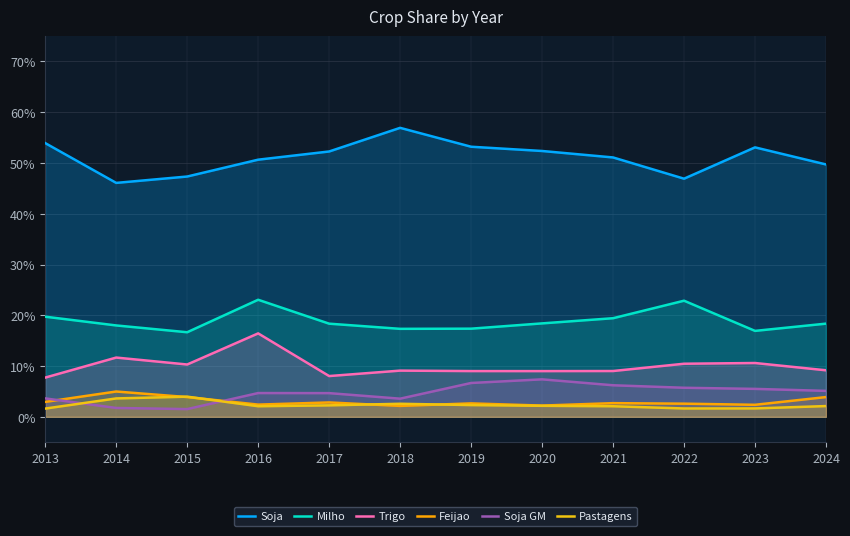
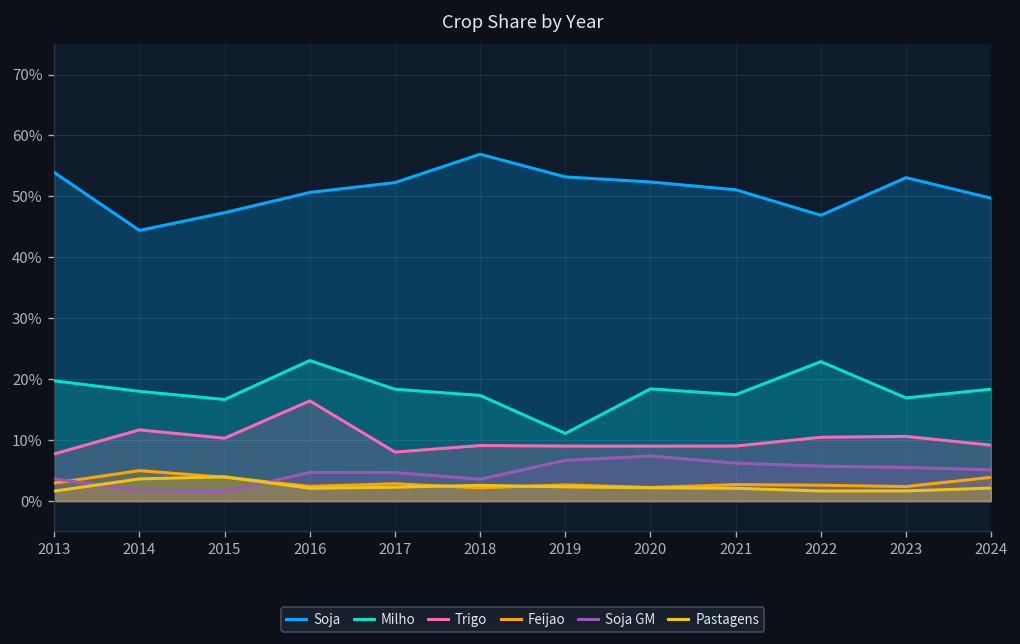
  {
    "Soja": {
      "2013": "54%",
-     "2014": "46%",
+     "2014": "44%",
      "2015": "47%",
      "2016": "51%",
      "2017": "52%",
      "2018": "57%",
      "2019": "53%",
      "2020": "52%",
      "2021": "51%",
      "2022": "47%",
      "2023": "53%",
      "2024": "50%"
    },
    "Milho": {
      "2013": "20%",
      "2014": "18%",
      "2015": "17%",
      "2016": "23%",
      "2017": "18%",
      "2018": "17%",
-     "2019": "17%",
+     "2019": "11%",
      "2020": "18%",
-     "2021": "19%",
+     "2021": "17%",
      "2022": "23%",
      "2023": "17%",
      "2024": "18%"
    },
    "Trigo": {
      "2013": "8%",
      "2014": "12%",
      "2015": "10%",
      "2016": "16%",
      "2017": "8%",
      "2018": "9%",
      "2019": "9%",
      "2020": "9%",
      "2021": "9%",
      "2022": "10%",
      "2023": "11%",
      "2024": "9%"
    },
    "Soja GM": {
      "2013": "4%",
      "2014": "2%",
      "2015": "2%",
      "2016": "5%",
      "2017": "5%",
      "2018": "4%",
      "2019": "7%",
      "2020": "7%",
      "2021": "6%",
      "2022": "6%",
      "2023": "6%",
      "2024": "5%"
    }
  }
